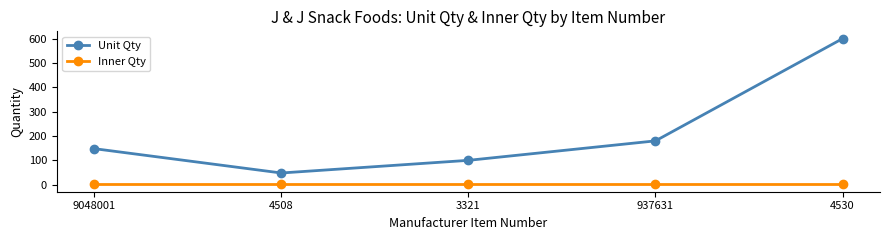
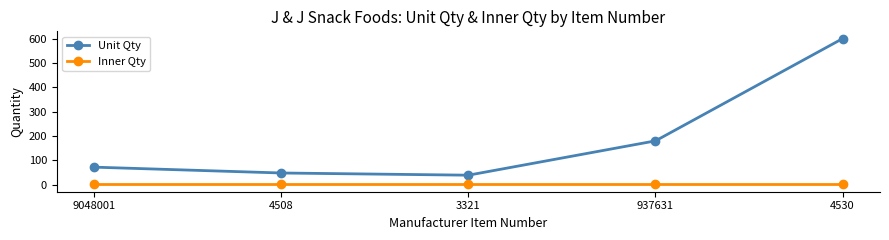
  {
    "Unit Qty": {
-     "9048001": 150,
+     "9048001": 70,
      "4508": 50,
-     "3321": 100,
+     "3321": 40,
      "937631": 180,
      "4530": 600
    },
    "Inner Qty": {
      "9048001": 0,
      "4508": 0,
      "3321": 0,
      "937631": 0,
      "4530": 0
    }
  }
